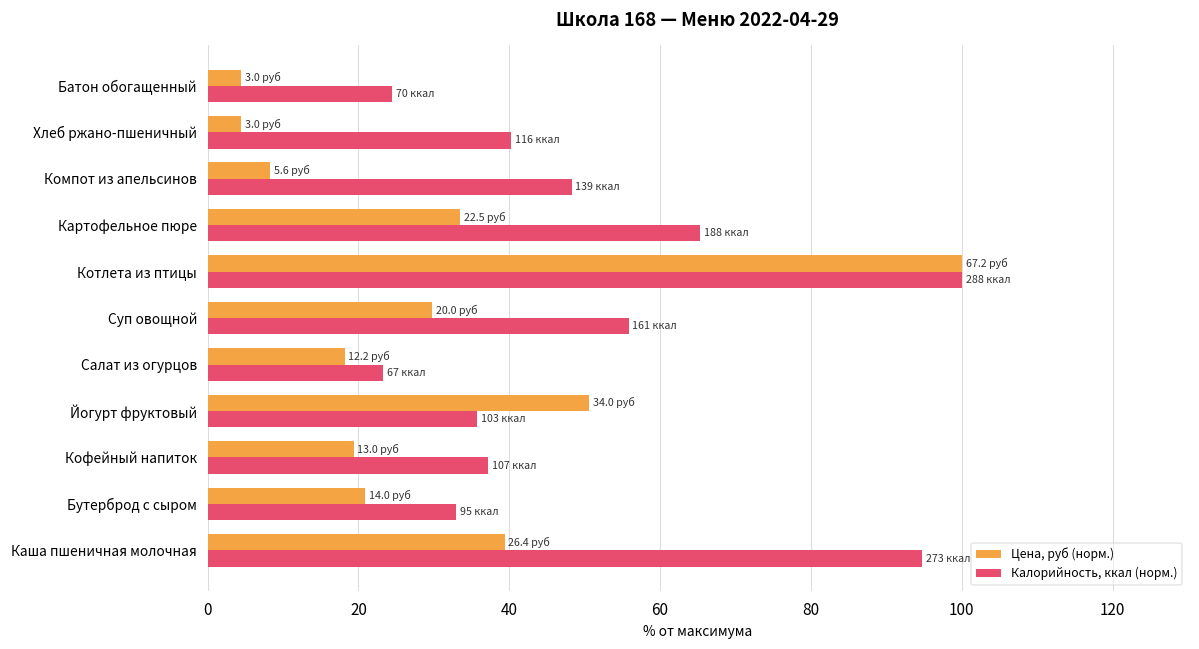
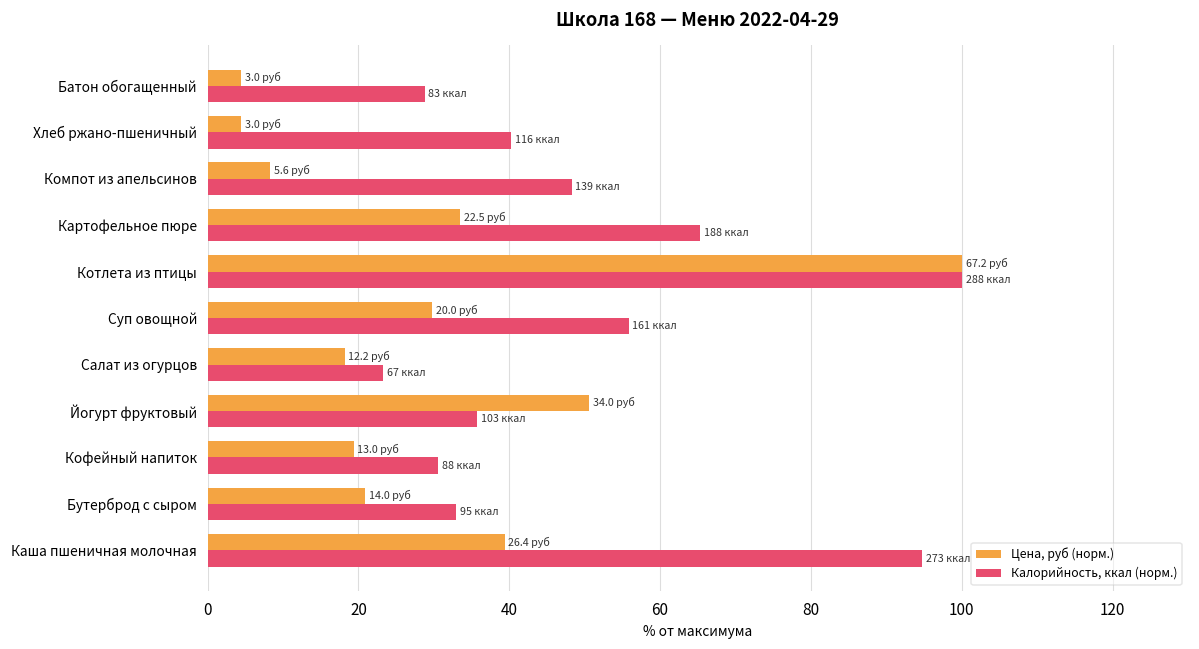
  {
    "Калорийность, ккал (норм.)": {
-     "Батон обогащенный": 70,
-     "Кофейный напиток": 107
+     "Батон обогащенный": 83,
+     "Кофейный напиток": 88
    }
  }
